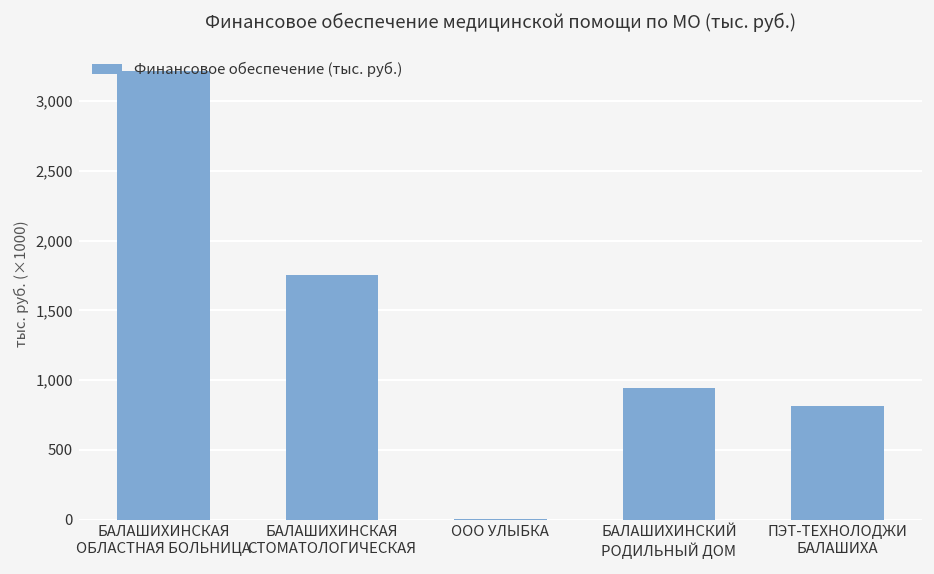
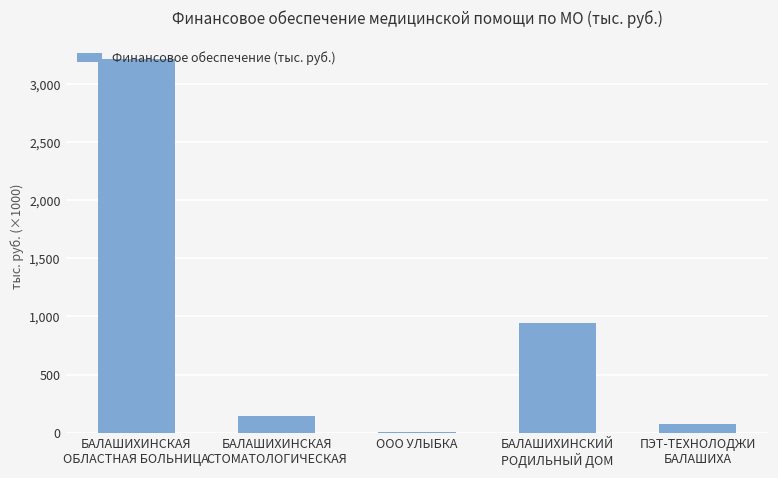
  {
    "БАЛАШИХИНСКАЯ ОБЛАСТНАЯ БОЛЬНИЦА": "3,220",
-   "БАЛАШИХИНСКАЯ СТОМАТОЛОГИЧЕСКАЯ": "1,750",
+   "БАЛАШИХИНСКАЯ СТОМАТОЛОГИЧЕСКАЯ": "140",
    "БАЛАШИХИНСКИЙ РОДИЛЬНЫЙ ДОМ": "950",
-   "ПЭТ-ТЕХНОЛОДЖИ БАЛАШИХА": "810"
+   "ПЭТ-ТЕХНОЛОДЖИ БАЛАШИХА": "70"
  }
